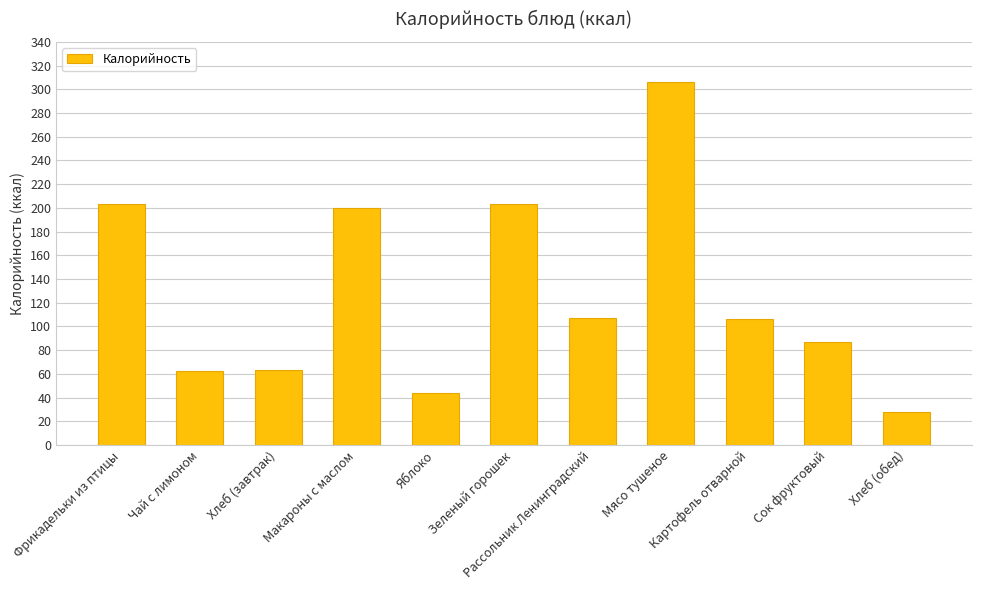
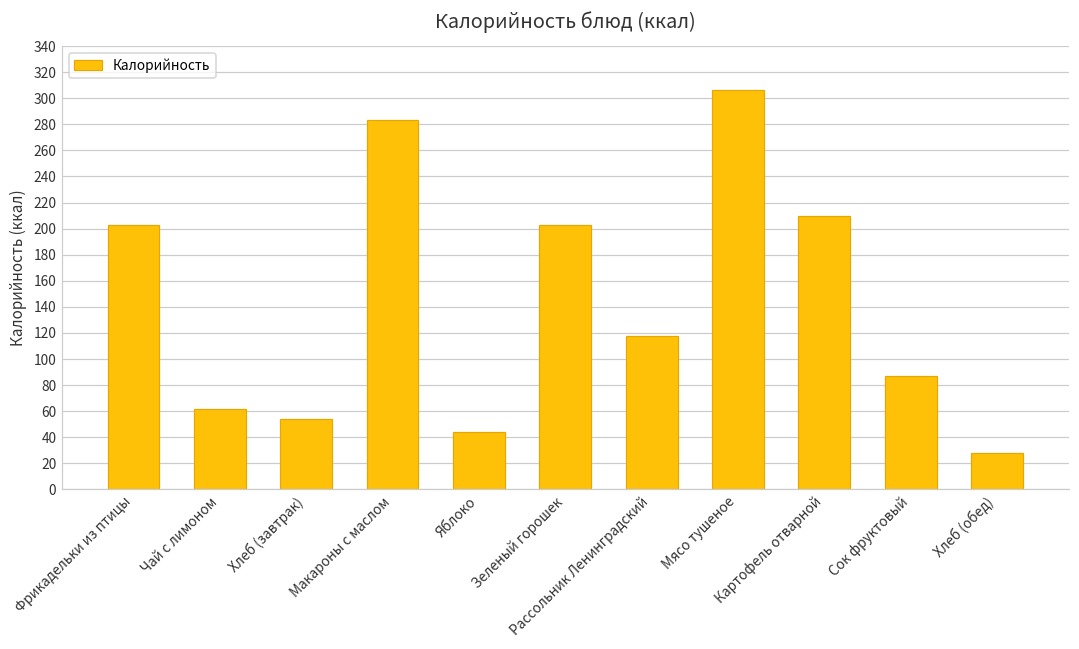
  {
    "Фрикадельки из птицы": 203,
    "Чай с лимоном": 62,
-   "Хлеб (завтрак)": 63,
-   "Макароны с маслом": 199,
+   "Хлеб (завтрак)": 54,
+   "Макароны с маслом": 284,
    "Яблоко": 44,
    "Зеленый горошек": 203,
-   "Рассольник Ленинградский": 107,
+   "Рассольник Ленинградский": 118,
    "Мясо тушеное": 306,
-   "Картофель отварной": 106,
+   "Картофель отварной": 210,
    "Сок фруктовый": 87,
    "Хлеб (обед)": 28
  }
